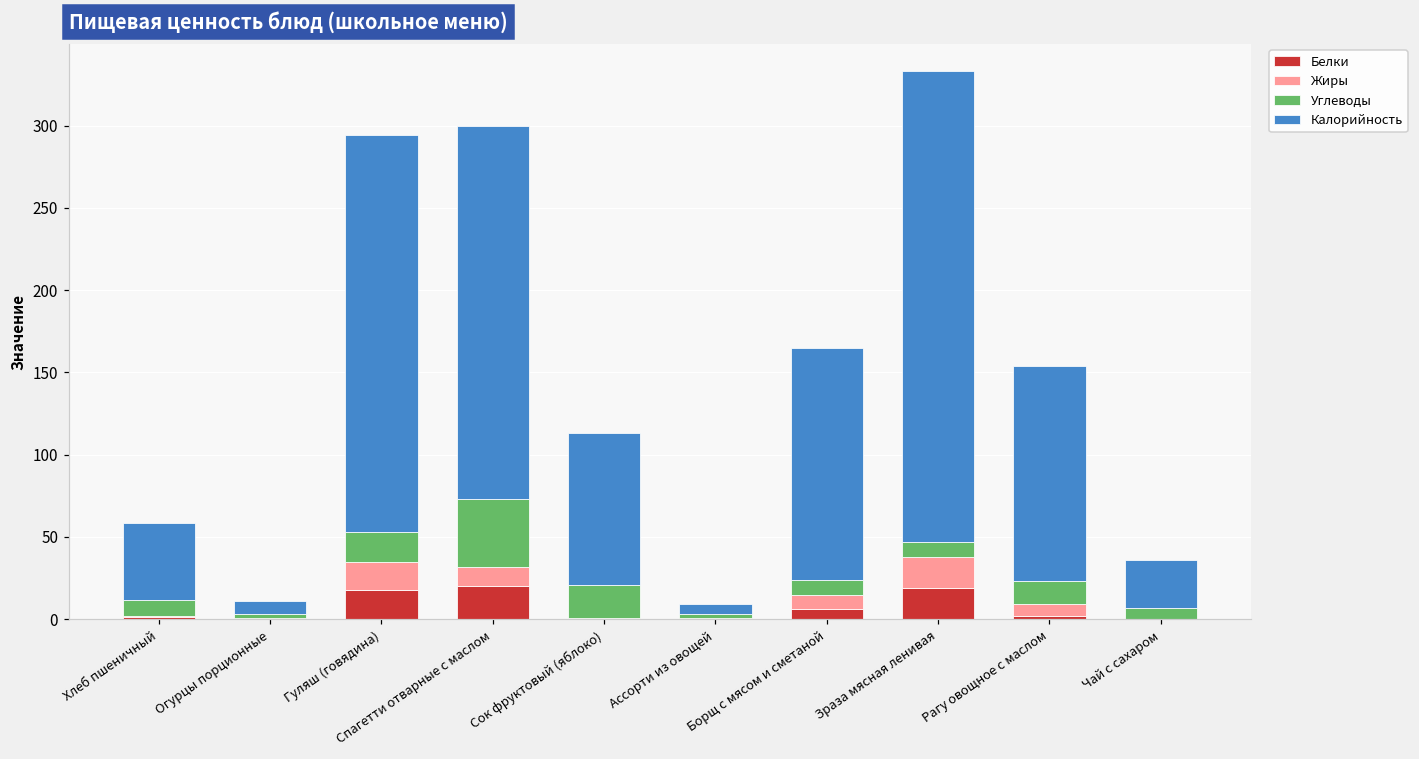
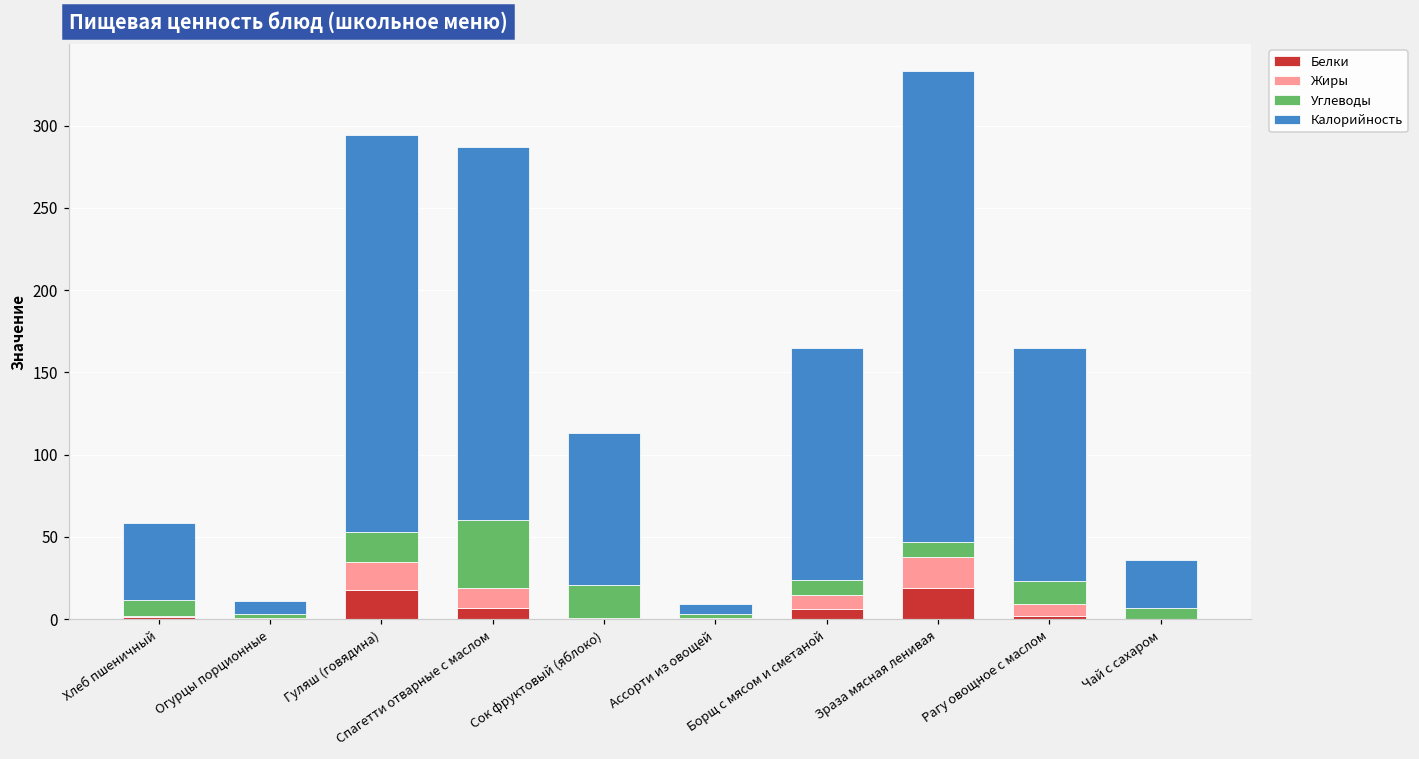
  {
    "Белки": {
      "Огурцы порционные": 0,
      "Гуляш (говядина)": 18,
-     "Спагетти отварные с маслом": 20,
+     "Спагетти отварные с маслом": 7,
      "Борщ с мясом и сметаной": 6,
      "Зраза мясная ленивая": 19,
      "Рагу овощное с маслом": 2,
      "Чай с сахаром": 0
    },
    "Жиры": {
      "Гуляш (говядина)": 17,
      "Спагетти отварные с маслом": 12,
      "Сок фруктовый (яблоко)": 0,
      "Ассорти из овощей": 0,
      "Борщ с мясом и сметаной": 9,
      "Зраза мясная ленивая": 19,
      "Рагу овощное с маслом": 7,
      "Чай с сахаром": 0
    },
    "Углеводы": {
      "Хлеб пшеничный": 10,
      "Огурцы порционные": 2,
      "Гуляш (говядина)": 18,
      "Спагетти отварные с маслом": 41,
      "Сок фруктовый (яблоко)": 20,
      "Ассорти из овощей": 2,
      "Борщ с мясом и сметаной": 9,
      "Зраза мясная ленивая": 9,
      "Рагу овощное с маслом": 14,
      "Чай с сахаром": 7
    },
    "Калорийность": {
      "Хлеб пшеничный": 47,
      "Огурцы порционные": 8,
      "Гуляш (говядина)": 241,
      "Спагетти отварные с маслом": 227,
      "Сок фруктовый (яблоко)": 92,
      "Ассорти из овощей": 6,
      "Борщ с мясом и сметаной": 141,
      "Зраза мясная ленивая": 286,
-     "Рагу овощное с маслом": 131,
+     "Рагу овощное с маслом": 142,
      "Чай с сахаром": 29
    }
  }
